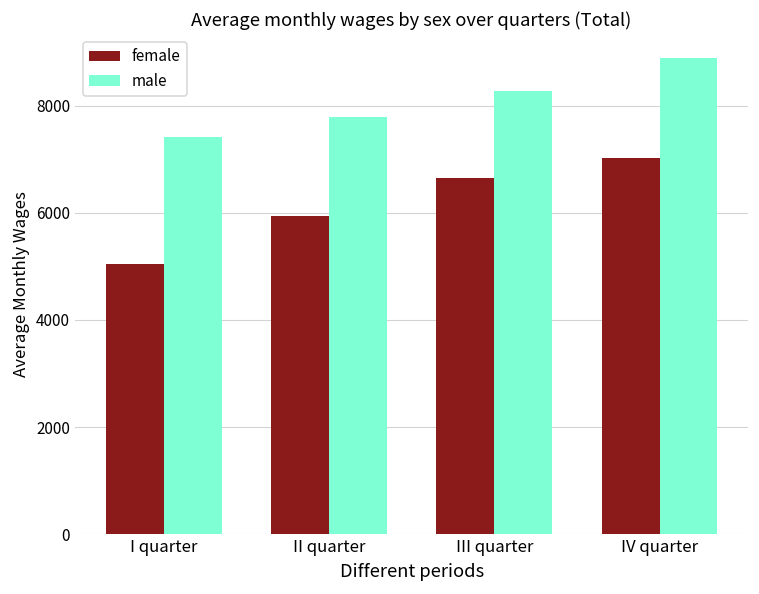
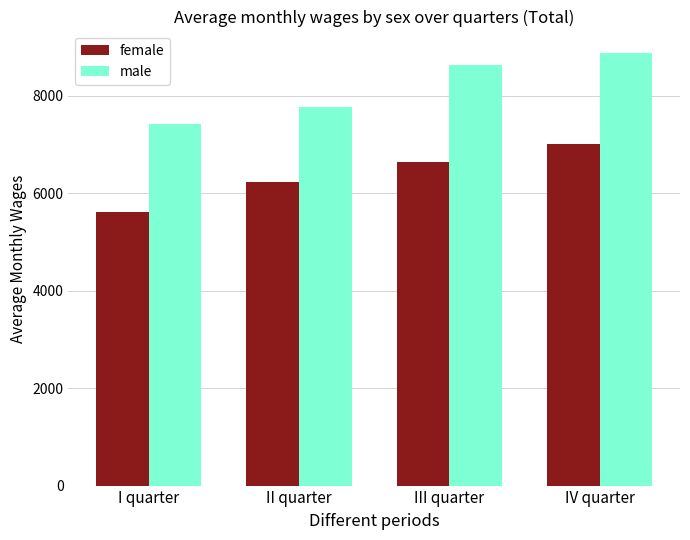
  {
    "female": {
-     "I quarter": 5000,
-     "II quarter": 5900,
+     "I quarter": 5600,
+     "II quarter": 6200,
      "III quarter": 6600,
      "IV quarter": 7000
    },
    "male": {
      "I quarter": 7400,
      "II quarter": 7800,
-     "III quarter": 8300,
+     "III quarter": 8600,
      "IV quarter": 8900
    }
  }
